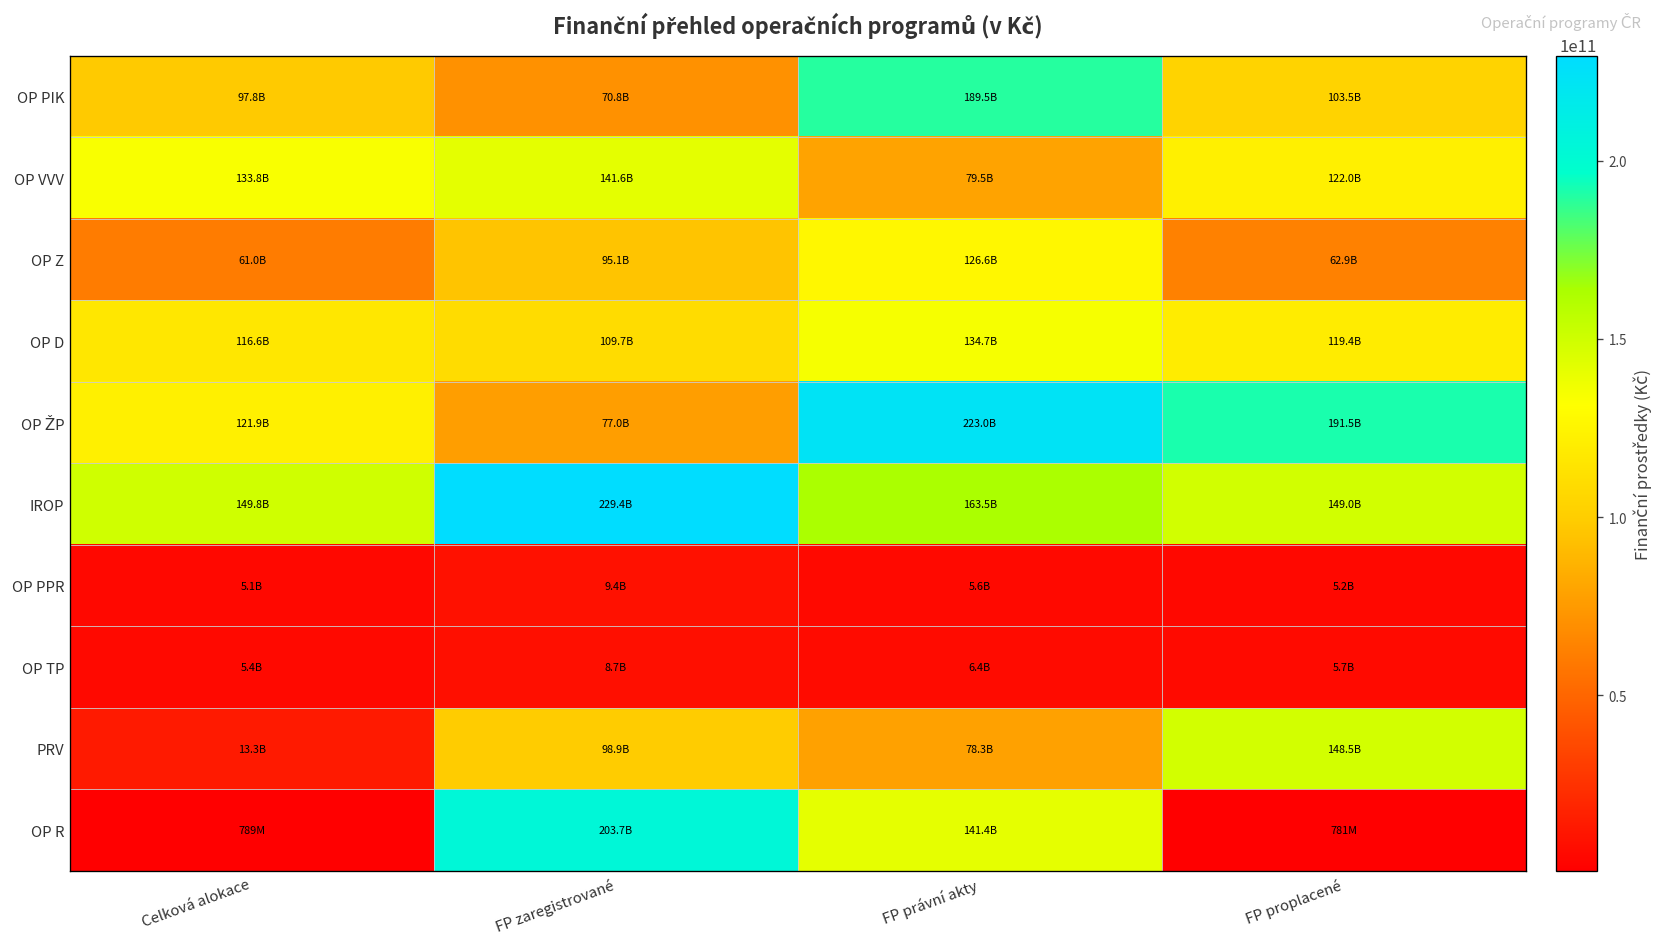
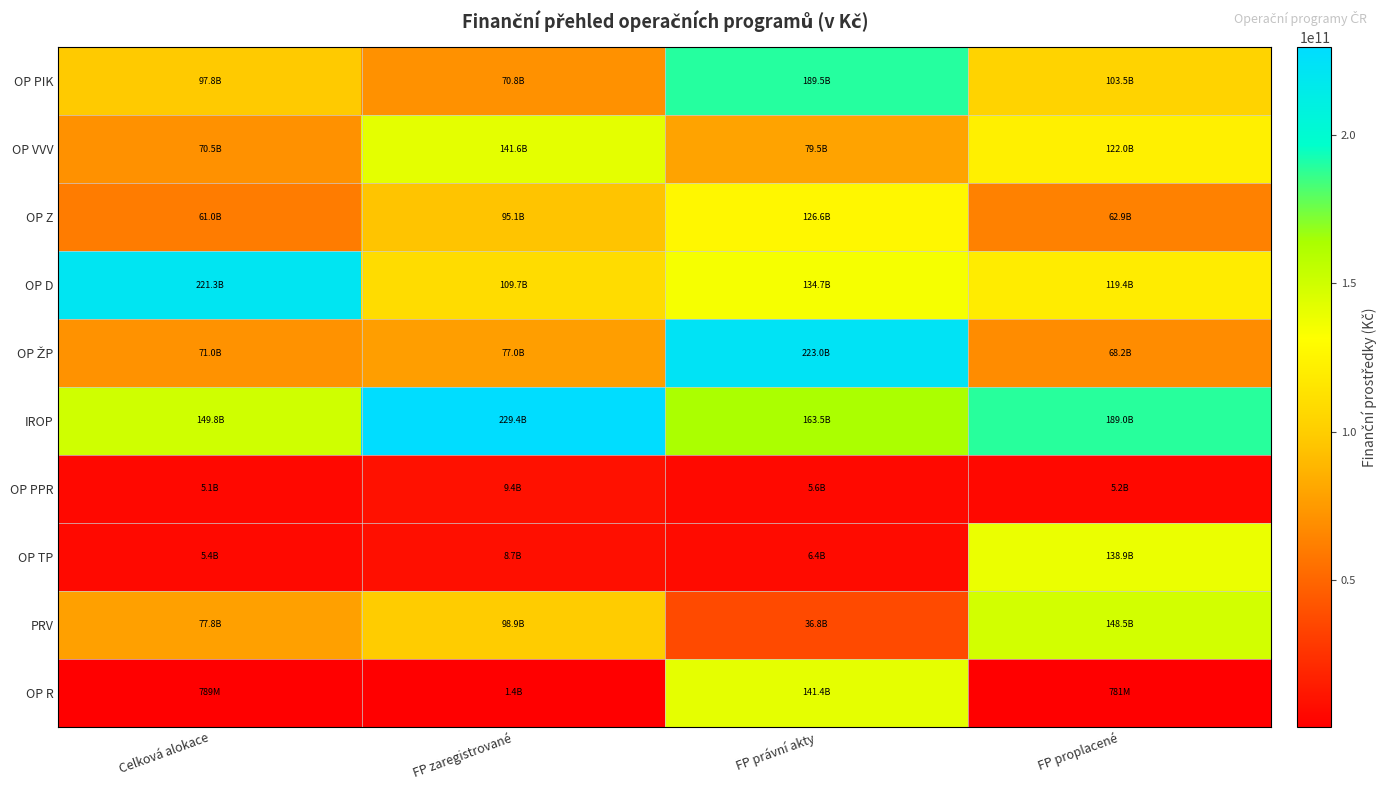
  {
    "OP PIK": {
      "Celková alokace": "97.8B",
      "FP zaregistrované": "70.8B",
      "FP právní akty": "189.5B",
      "FP proplacené": "103.5B"
    },
    "OP VVV": {
-     "Celková alokace": "133.8B",
+     "Celková alokace": "70.5B",
      "FP zaregistrované": "141.6B",
      "FP právní akty": "79.5B",
      "FP proplacené": "122.0B"
    },
    "OP Z": {
      "Celková alokace": "61.0B",
      "FP zaregistrované": "95.1B",
      "FP právní akty": "126.6B",
      "FP proplacené": "62.9B"
    },
    "OP D": {
-     "Celková alokace": "116.6B",
+     "Celková alokace": "221.3B",
      "FP zaregistrované": "109.7B",
      "FP právní akty": "134.7B",
      "FP proplacené": "119.4B"
    },
    "OP ŽP": {
-     "Celková alokace": "121.9B",
+     "Celková alokace": "71.0B",
      "FP zaregistrované": "77.0B",
      "FP právní akty": "223.0B",
-     "FP proplacené": "191.5B"
+     "FP proplacené": "68.2B"
    },
    "IROP": {
      "Celková alokace": "149.8B",
      "FP zaregistrované": "229.4B",
      "FP právní akty": "163.5B",
-     "FP proplacené": "149.0B"
+     "FP proplacené": "189.0B"
    },
    "OP PPR": {
      "Celková alokace": "5.1B",
      "FP zaregistrované": "9.4B",
      "FP právní akty": "5.6B",
      "FP proplacené": "5.2B"
    },
    "OP TP": {
      "Celková alokace": "5.4B",
      "FP zaregistrované": "8.7B",
      "FP právní akty": "6.4B",
-     "FP proplacené": "5.7B"
+     "FP proplacené": "138.9B"
    },
    "PRV": {
-     "Celková alokace": "13.3B",
+     "Celková alokace": "77.8B",
      "FP zaregistrované": "98.9B",
-     "FP právní akty": "78.3B",
+     "FP právní akty": "36.8B",
      "FP proplacené": "148.5B"
    },
    "OP R": {
      "Celková alokace": "789M",
-     "FP zaregistrované": "203.7B",
+     "FP zaregistrované": "1.4B",
      "FP právní akty": "141.4B",
      "FP proplacené": "781M"
    }
  }
